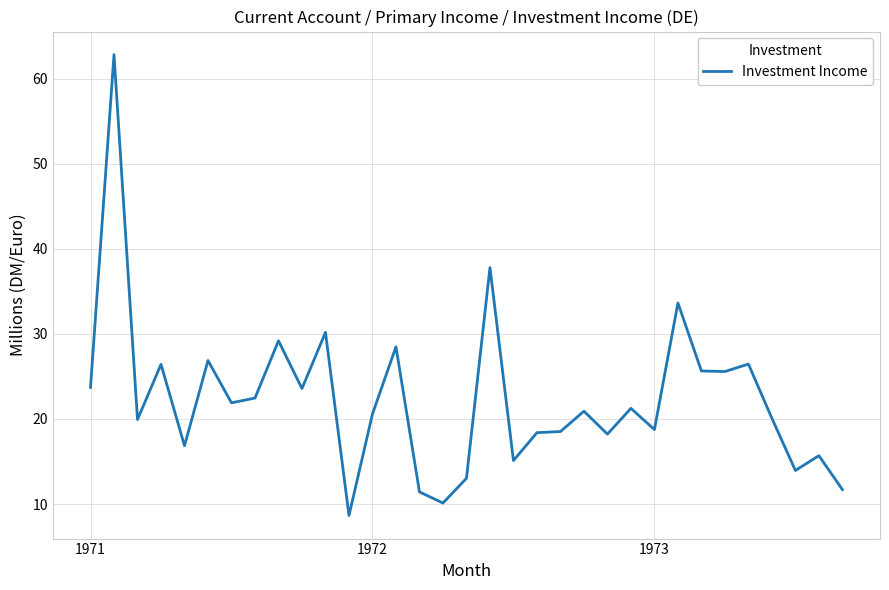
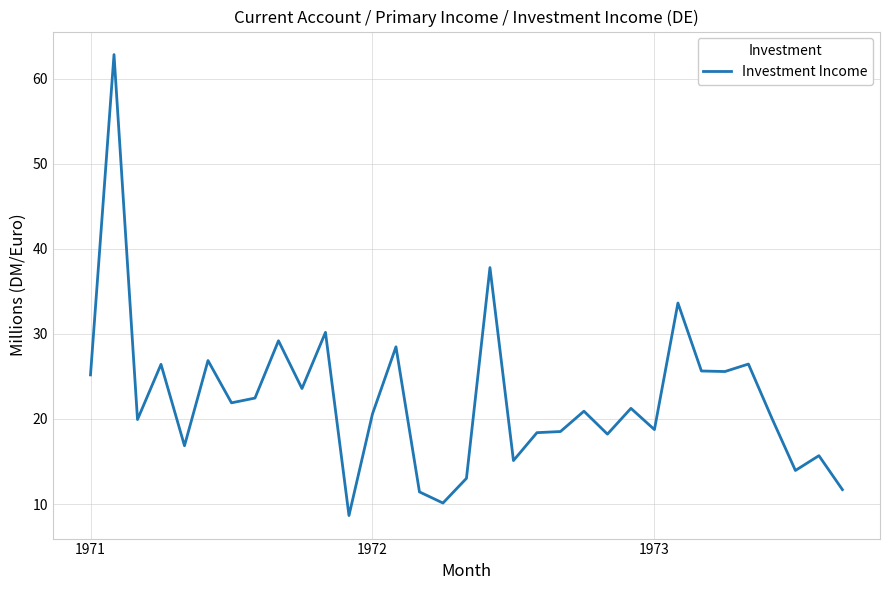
  {
-   "1971": 24,
+   "1971": 25,
    "1972": 21,
    "1973": 19
  }
